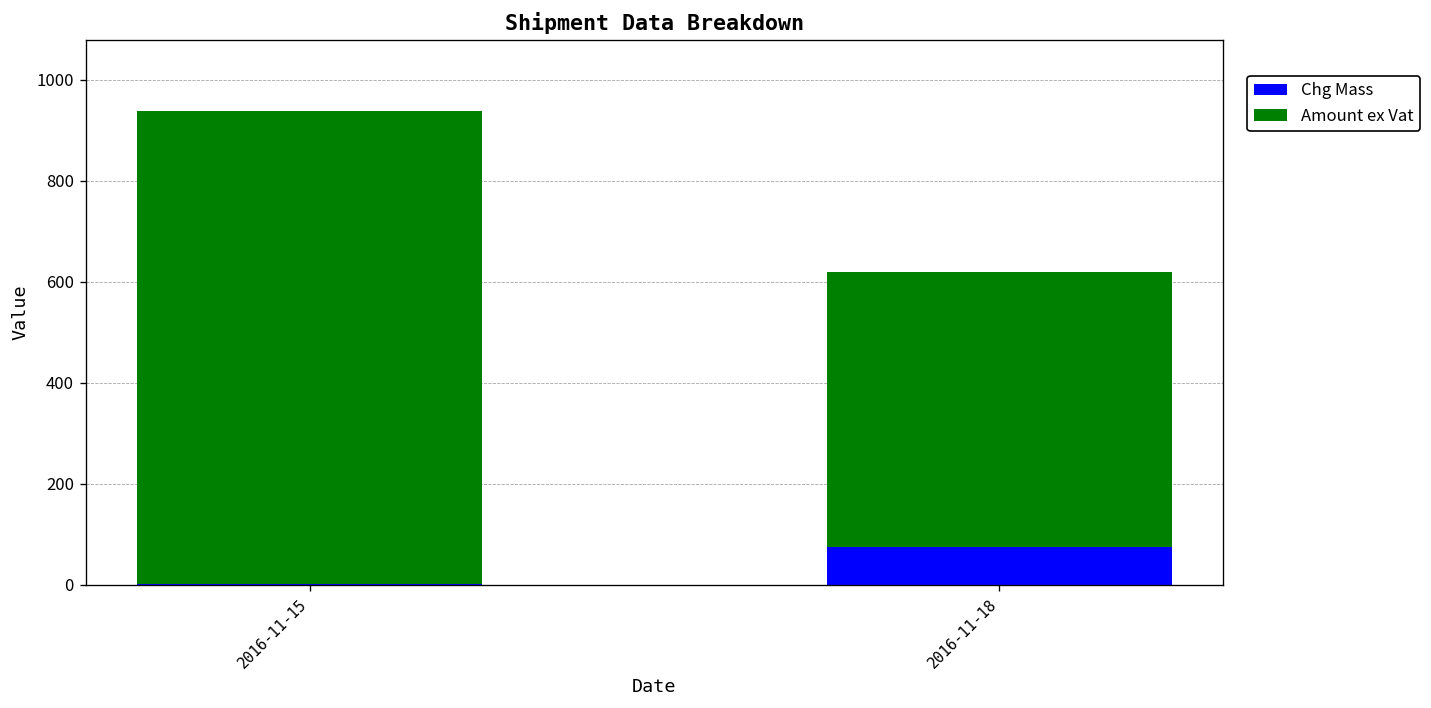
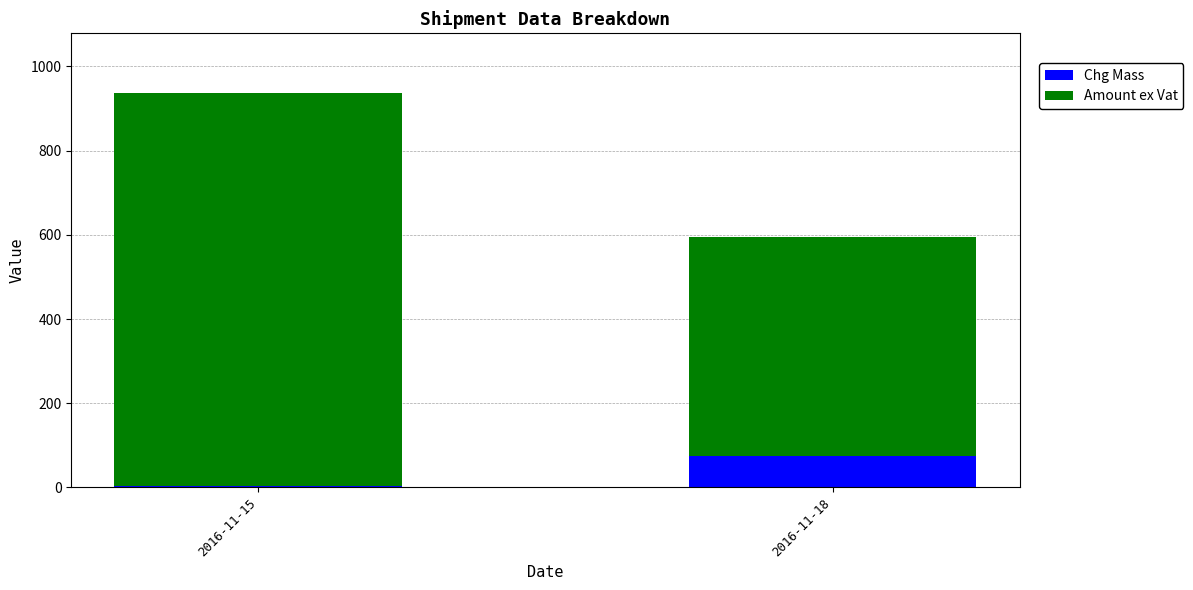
  {
    "Chg Mass": {
      "2016-11-18": 80
    },
    "Amount ex Vat": {
      "2016-11-15": 940,
-     "2016-11-18": 540
+     "2016-11-18": 520
    }
  }
